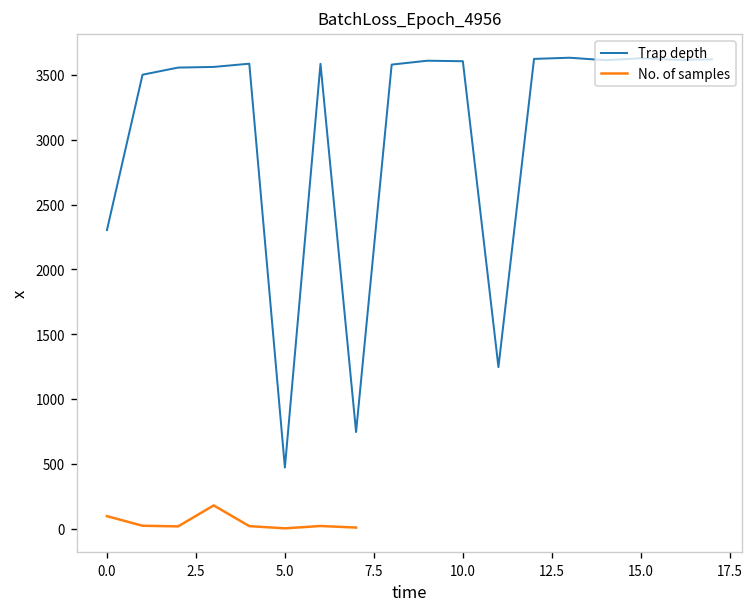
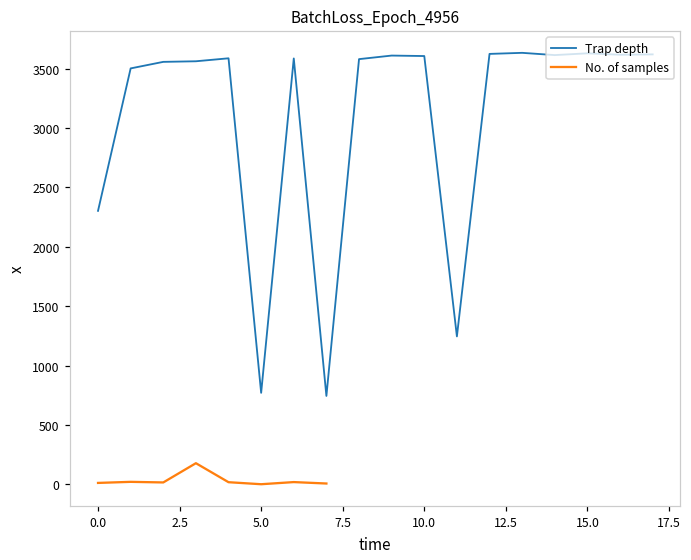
  {
    "Trap depth": {
      "0.0": 2300,
-     "5.0": 470,
+     "5.0": 770,
      "10.0": 3610
    },
    "No. of samples": {
-     "0.0": 100,
+     "0.0": 10,
      "5.0": 0
    }
  }
